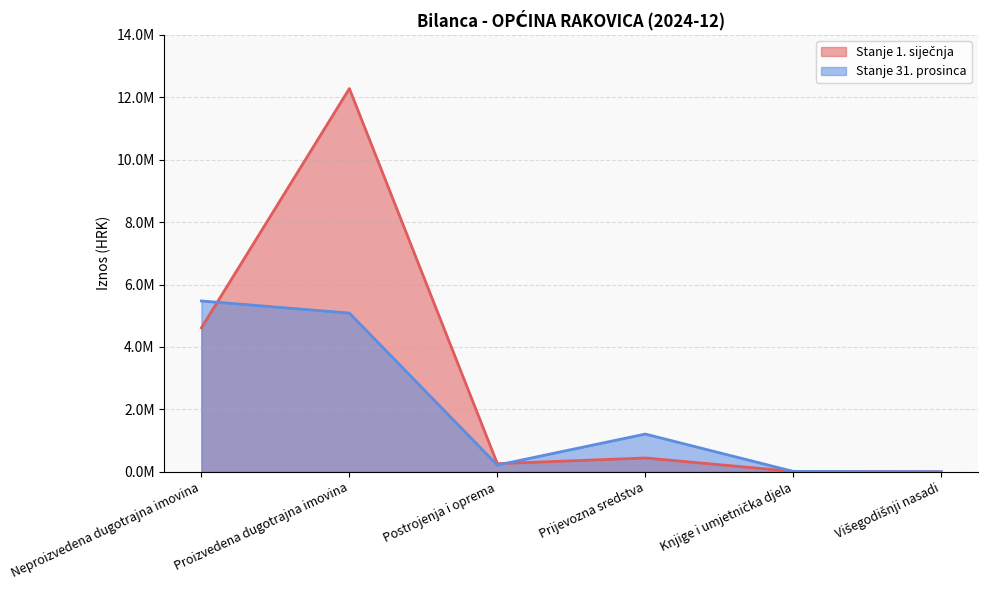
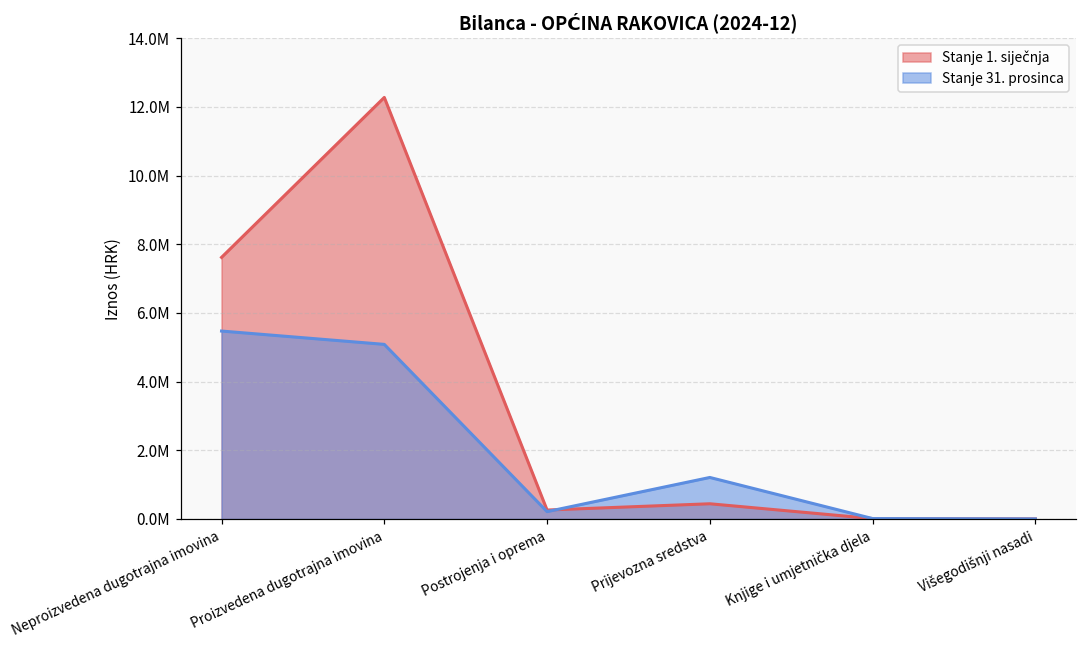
  {
    "Stanje 1. siječnja": {
-     "Neproizvedena dugotrajna imovina": 4600000,
+     "Neproizvedena dugotrajna imovina": 7600000,
      "Proizvedena dugotrajna imovina": 12300000,
      "Prijevozna sredstva": 400000
    },
    "Stanje 31. prosinca": {
      "Neproizvedena dugotrajna imovina": 5500000,
      "Proizvedena dugotrajna imovina": 5100000,
      "Prijevozna sredstva": 1200000
    }
  }
